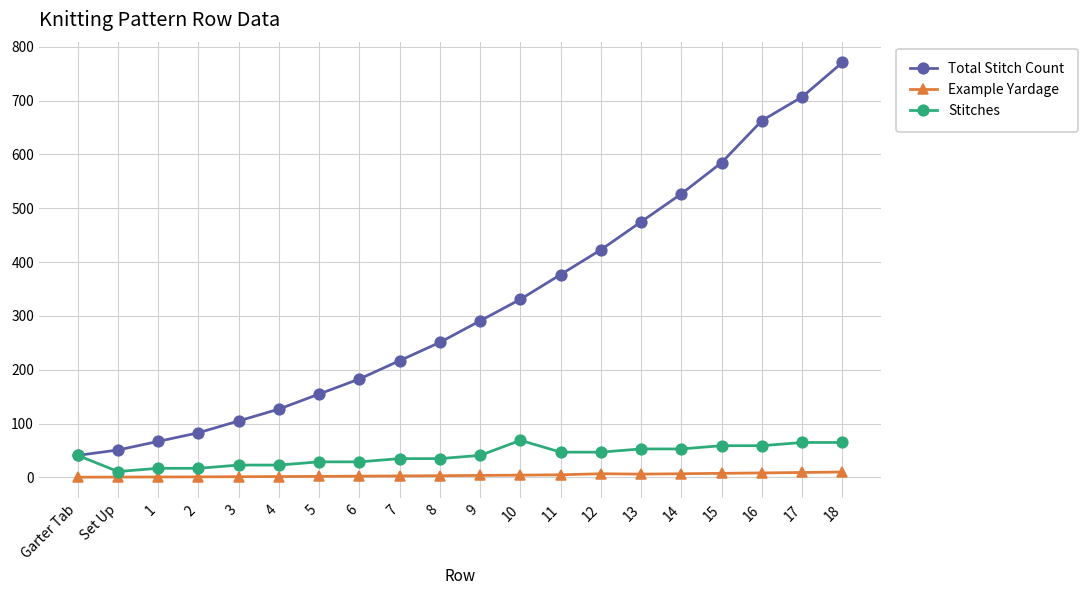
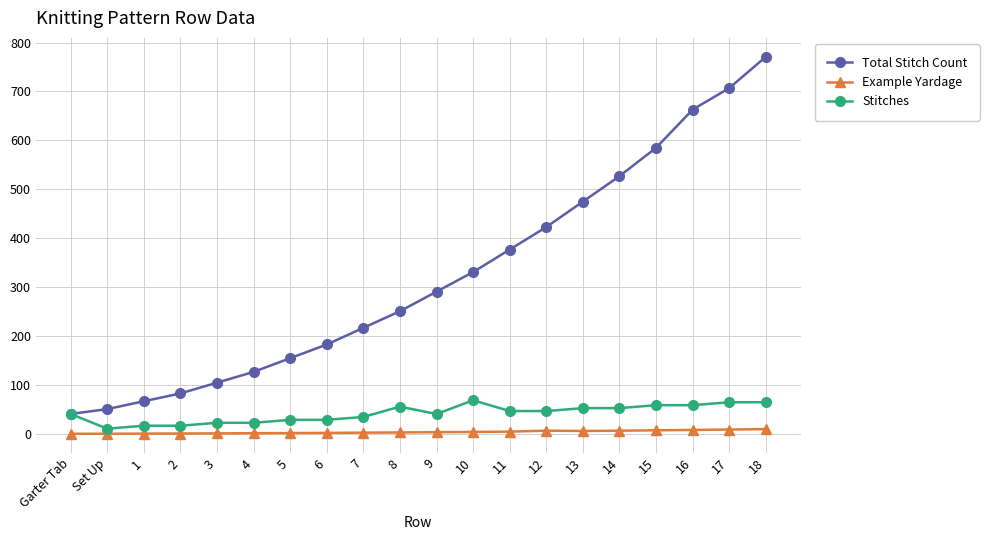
  {
    "Total Stitch Count": {
      "Set Up": 50,
      "1": 70,
      "2": 80,
      "3": 110,
      "4": 130,
      "5": 160,
      "6": 180,
      "7": 220,
      "8": 250,
      "9": 290,
      "10": 330,
      "11": 380,
      "12": 420,
      "13": 480,
      "14": 530,
      "15": 590,
      "16": 660,
      "17": 710,
      "18": 770
    },
    "Example Yardage": {
      "Garter Tab": 0,
      "Set Up": 0,
      "1": 0,
      "2": 0,
      "3": 0,
      "4": 0,
      "5": 0,
      "6": 0,
      "7": 0,
      "8": 0,
      "9": 0,
      "10": 0,
      "11": 0,
      "12": 10,
      "13": 10,
      "14": 10,
      "15": 10,
      "16": 10,
      "17": 10,
      "18": 10
    },
    "Stitches": {
      "Set Up": 10,
      "1": 20,
      "2": 20,
      "3": 20,
      "4": 20,
      "5": 30,
      "6": 30,
      "7": 40,
-     "8": 40,
+     "8": 60,
      "9": 40,
      "10": 70,
      "11": 50,
      "12": 50,
      "13": 50,
      "14": 50,
      "15": 60,
      "16": 60,
      "17": 70,
      "18": 70
    }
  }
